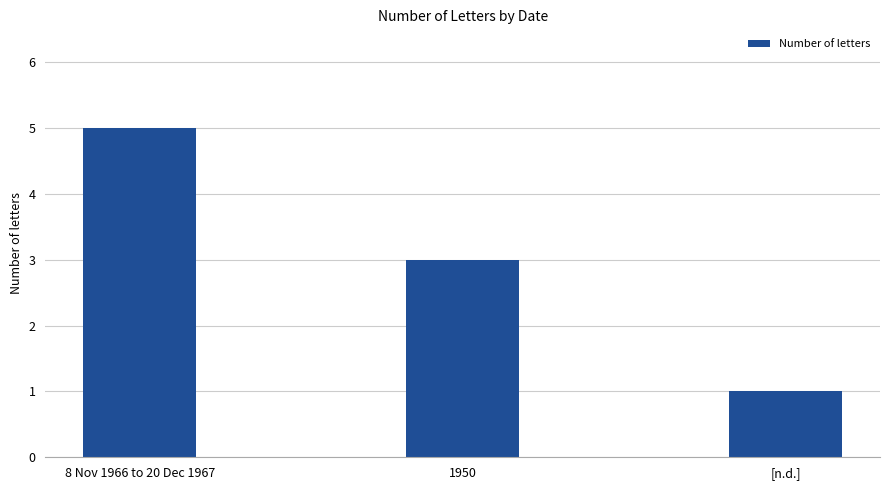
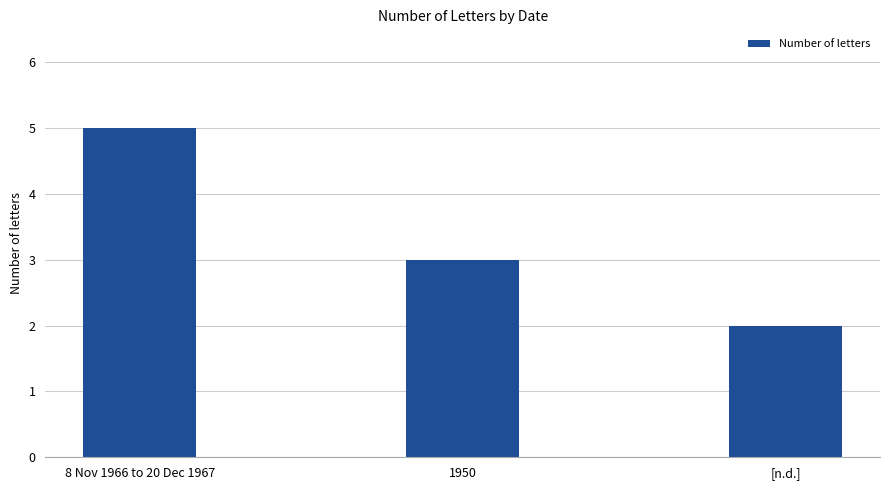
  {
    "8 Nov 1966 to 20 Dec 1967": 5,
    "1950": 3,
-   "[n.d.]": 1
+   "[n.d.]": 2
  }
